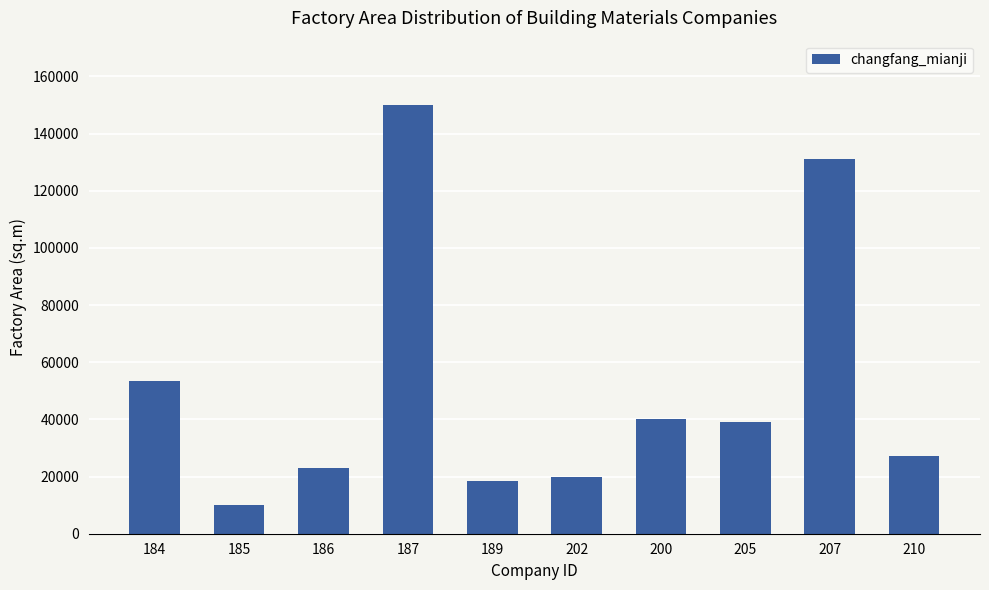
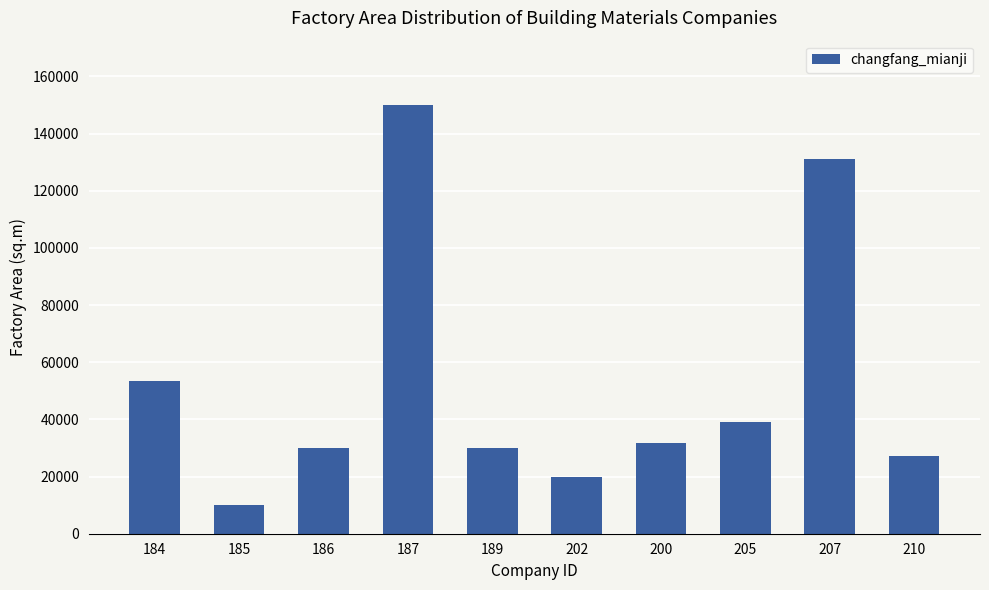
  {
    "184": 53000,
    "185": 10000,
-   "186": 23000,
+   "186": 30000,
    "187": 150000,
-   "189": 18000,
+   "189": 30000,
    "202": 20000,
-   "200": 40000,
+   "200": 32000,
    "205": 39000,
    "207": 131000,
    "210": 27000
  }
